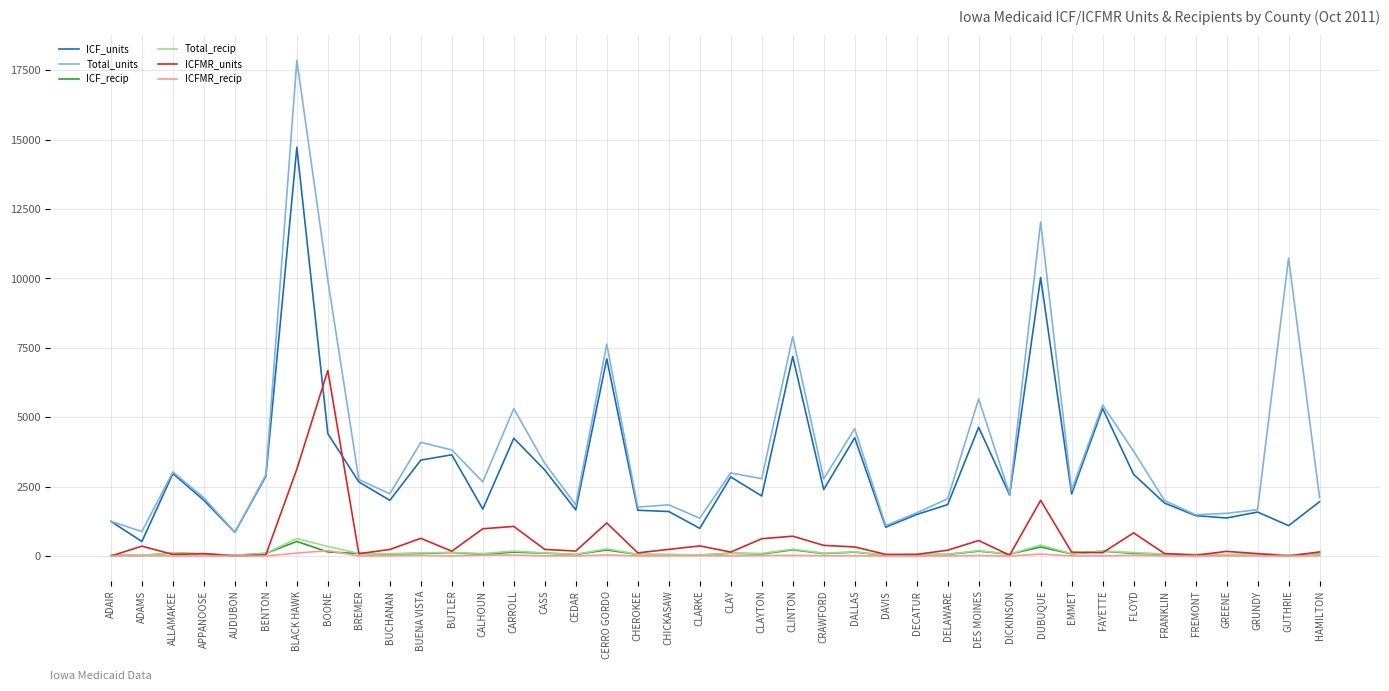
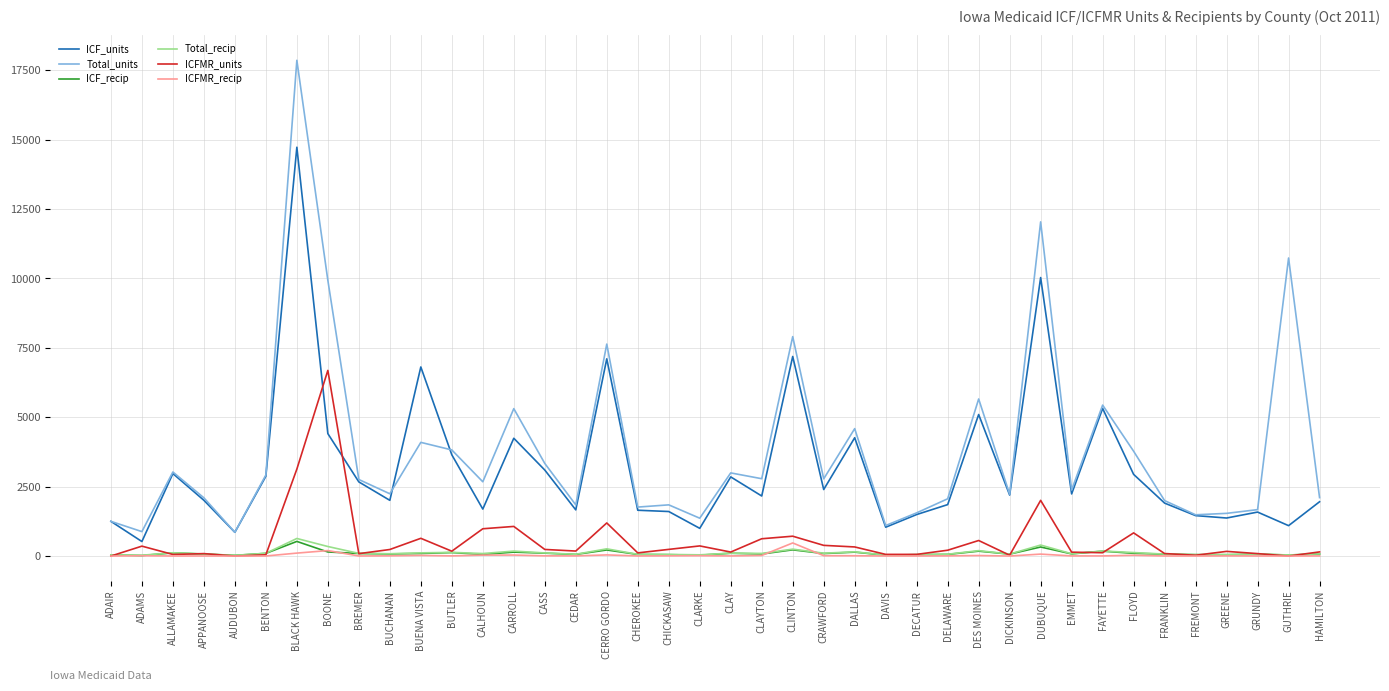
  {
    "ICF_units": {
      "ADAMS": 500,
      "BLACK HAWK": 14700,
      "BOONE": 4400,
      "BUCHANAN": 2000,
-     "BUENA VISTA": 3500,
+     "BUENA VISTA": 6800,
      "BUTLER": 3600,
      "CALHOUN": 1700,
      "CARROLL": 4200,
      "CASS": 3100,
      "CEDAR": 1700,
      "CERRO GORDO": 7100,
      "CHEROKEE": 1700,
      "CHICKASAW": 1600,
      "CLARKE": 1000,
      "CLAY": 2900,
      "CLAYTON": 2200,
      "CLINTON": 7200,
      "CRAWFORD": 2400,
      "DALLAS": 4300,
      "DELAWARE": 1900,
-     "DES MOINES": 4600,
+     "DES MOINES": 5100,
      "DUBUQUE": 10000,
      "EMMET": 2200,
      "FAYETTE": 5300,
      "FLOYD": 2900,
      "GREENE": 1400,
      "GUTHRIE": 1100,
      "HAMILTON": 2000
    },
    "Total_units": {
      "ADAMS": 900,
      "BLACK HAWK": 17900,
      "BOONE": 9900,
      "BUCHANAN": 2200,
      "BUENA VISTA": 4100,
      "BUTLER": 3800,
      "CALHOUN": 2700,
      "CARROLL": 5300,
      "CASS": 3300,
      "CEDAR": 1800,
      "CERRO GORDO": 7600,
      "CHEROKEE": 1800,
      "CHICKASAW": 1800,
      "CLARKE": 1400,
      "CLAY": 3000,
      "CLAYTON": 2800,
      "CLINTON": 7900,
      "CRAWFORD": 2800,
      "DALLAS": 4600,
      "DELAWARE": 2100,
      "DES MOINES": 5700,
      "DUBUQUE": 12000,
      "EMMET": 2400,
      "FAYETTE": 5400,
      "FLOYD": 3800,
      "GREENE": 1500,
      "GUTHRIE": 10700,
      "HAMILTON": 2100
    },
    "ICF_recip": {
      "BLACK HAWK": 500
    },
    "Total_recip": {
      "BLACK HAWK": 600,
      "BOONE": 300
    },
    "ICFMR_units": {
      "ADAMS": 400,
      "BLACK HAWK": 3100,
      "BOONE": 6700,
      "BUCHANAN": 200,
      "BUENA VISTA": 600,
      "CALHOUN": 1000,
      "CARROLL": 1100,
      "CASS": 200,
      "CEDAR": 200,
      "CERRO GORDO": 1200,
      "CHICKASAW": 200,
      "CLARKE": 400,
      "CLAYTON": 600,
      "CLINTON": 700,
      "CRAWFORD": 400,
      "DALLAS": 300,
      "DELAWARE": 200,
      "DES MOINES": 600,
      "DUBUQUE": 2000,
      "FLOYD": 800,
      "GREENE": 200
    },
    "ICFMR_recip": {
      "BLACK HAWK": 100,
      "BUTLER": 0,
      "CARROLL": 0,
      "CASS": 0,
      "CERRO GORDO": 0,
      "CLAY": 0,
-     "CLINTON": 0,
+     "CLINTON": 500,
      "DALLAS": 0,
      "DES MOINES": 0,
      "DUBUQUE": 100,
      "FAYETTE": 0
    }
  }
